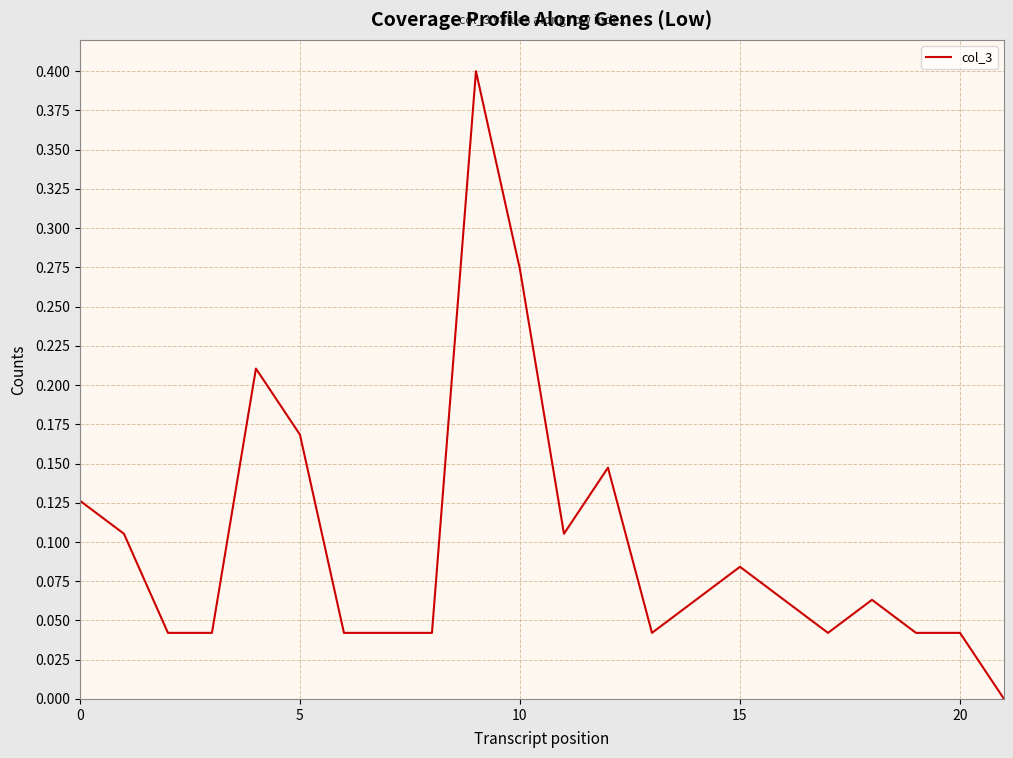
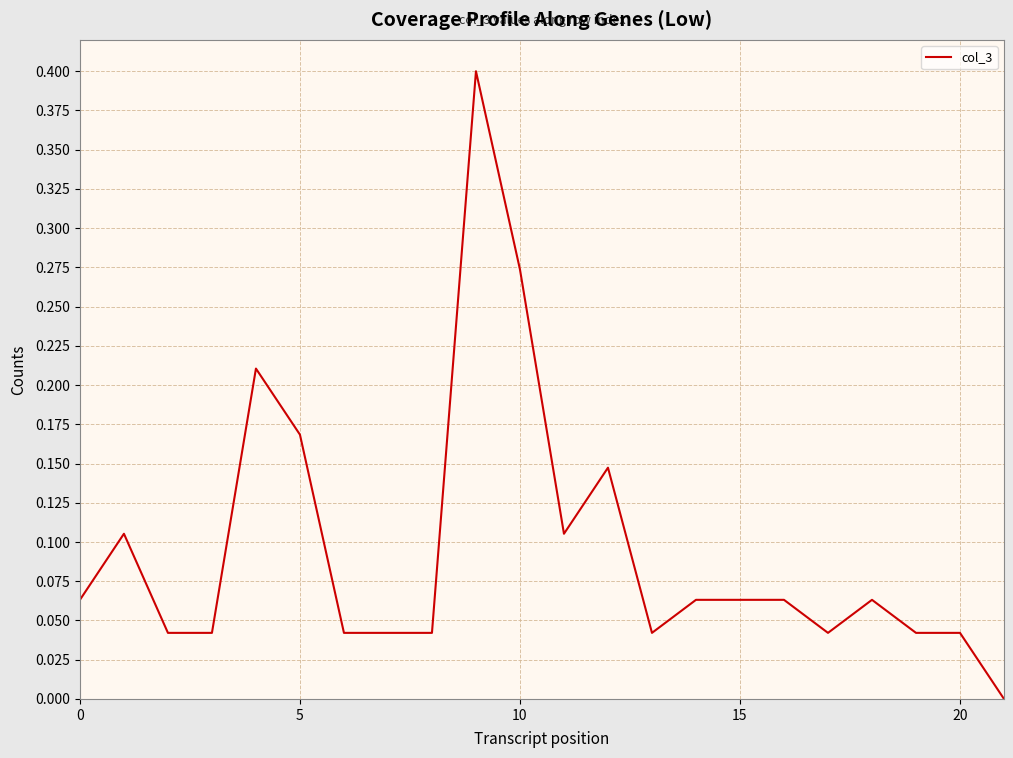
  {
-   "0": 0.126,
+   "0": 0.063,
    "5": 0.168,
    "10": 0.274,
-   "15": 0.084,
+   "15": 0.063,
    "20": 0.042
  }
